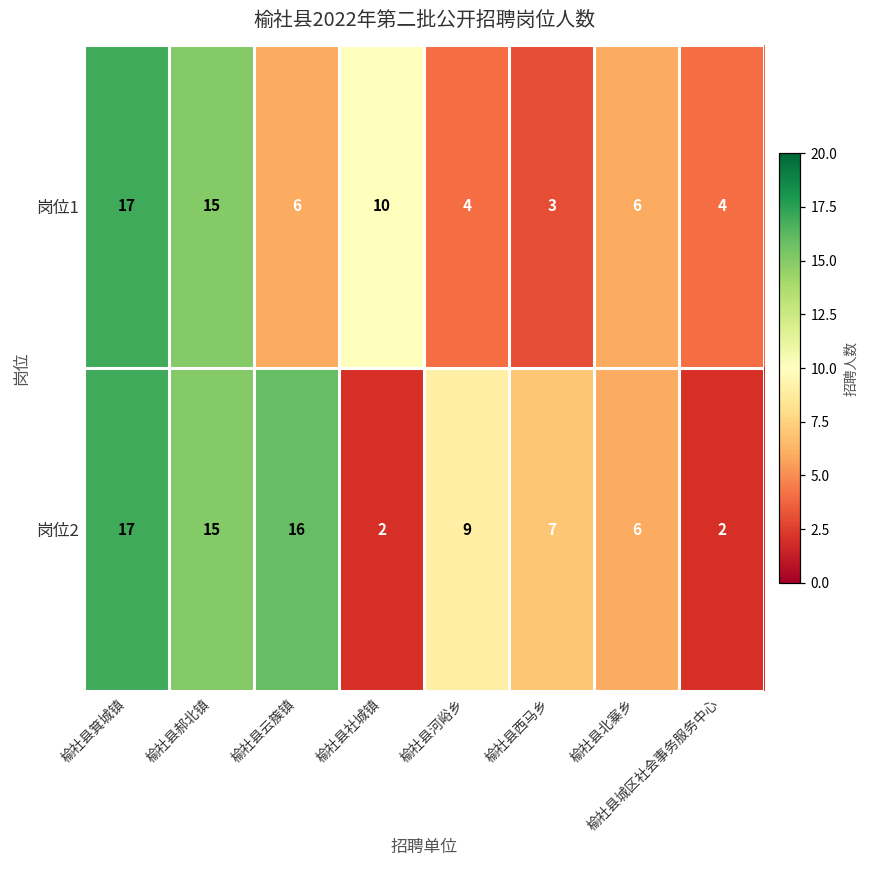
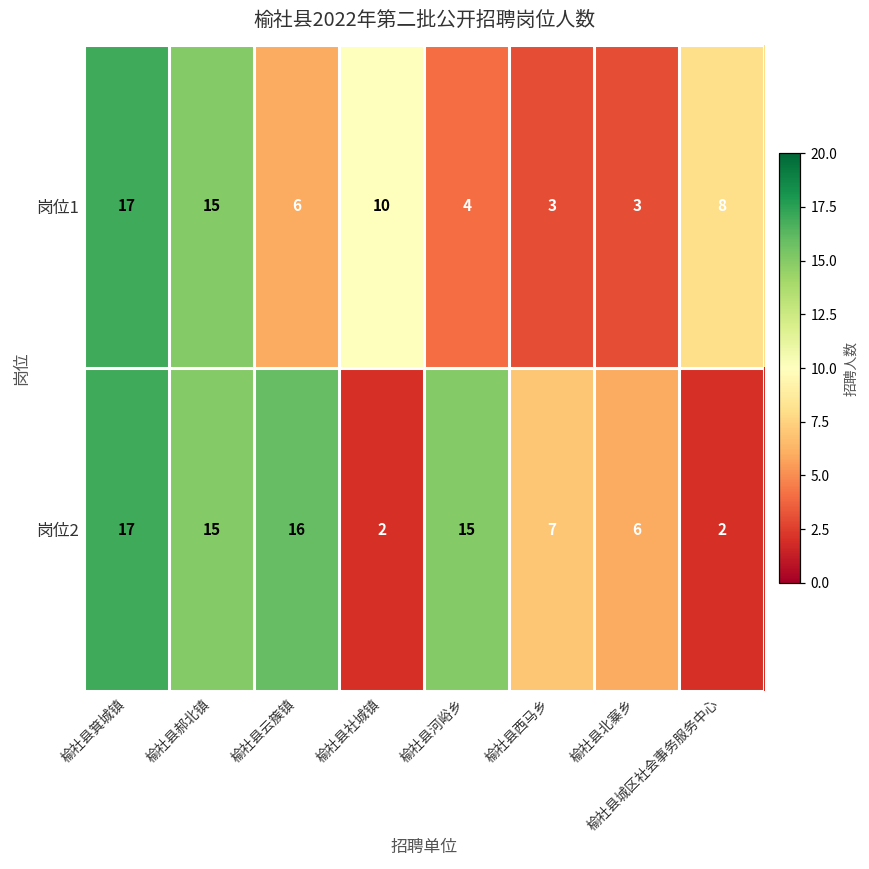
  {
    "岗位1": {
      "榆社县箕城镇": 17,
      "榆社县郝北镇": 15,
      "榆社县云簇镇": 6,
      "榆社县社城镇": 10,
      "榆社县河峪乡": 4,
      "榆社县西马乡": 3,
-     "榆社县北寨乡": 6,
-     "榆社县城区社会事务服务中心": 4
+     "榆社县北寨乡": 3,
+     "榆社县城区社会事务服务中心": 8
    },
    "岗位2": {
      "榆社县箕城镇": 17,
      "榆社县郝北镇": 15,
      "榆社县云簇镇": 16,
      "榆社县社城镇": 2,
-     "榆社县河峪乡": 9,
+     "榆社县河峪乡": 15,
      "榆社县西马乡": 7,
      "榆社县北寨乡": 6,
      "榆社县城区社会事务服务中心": 2
    }
  }
